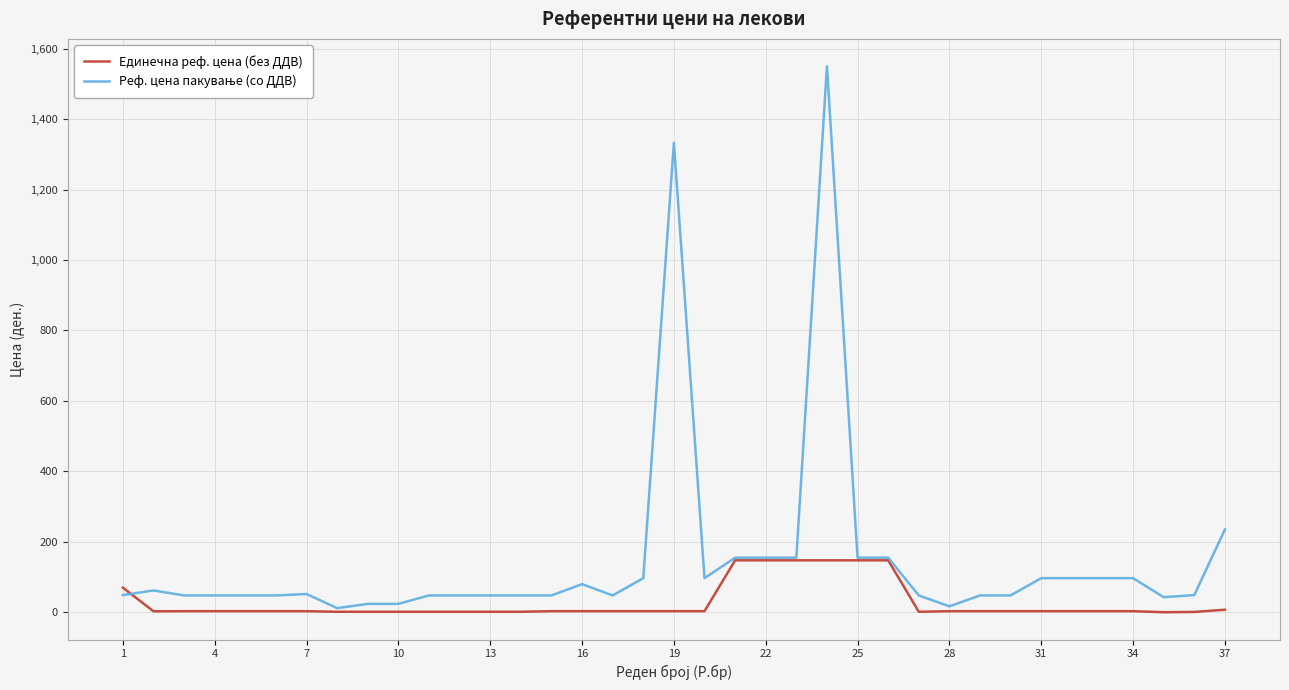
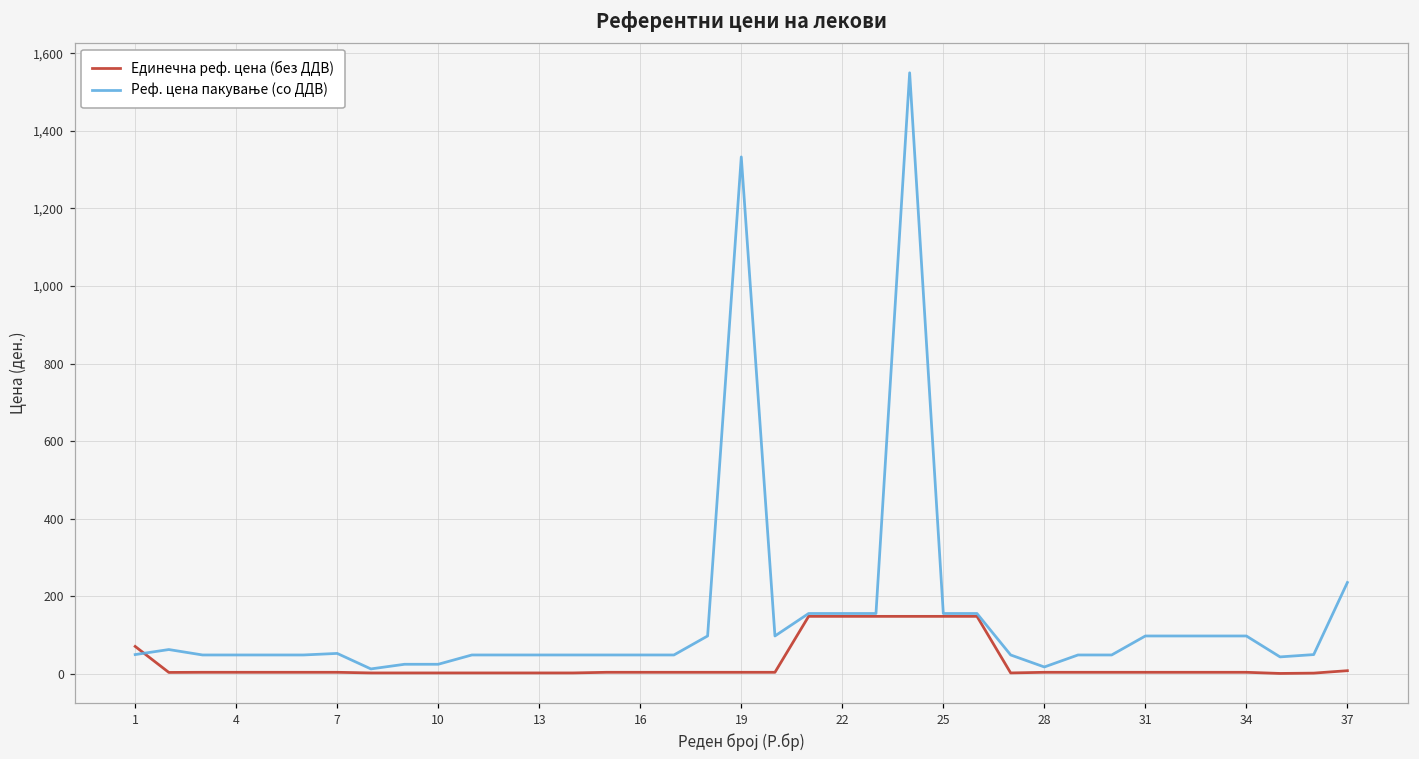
  {
    "Единечна реф. цена (без ДДВ)": {
      "1": "70",
      "4": "0",
      "7": "0",
      "10": "0",
      "13": "0",
      "16": "0",
      "19": "0",
      "22": "150",
      "25": "150",
      "28": "0",
      "31": "0",
      "34": "0",
      "37": "10"
    },
    "Реф. цена пакување (со ДДВ)": {
      "1": "50",
      "4": "50",
      "7": "50",
      "10": "20",
      "13": "50",
-     "16": "80",
+     "16": "50",
      "19": "1,330",
      "22": "160",
      "25": "160",
      "28": "20",
      "31": "100",
      "34": "100",
      "37": "240"
    }
  }
